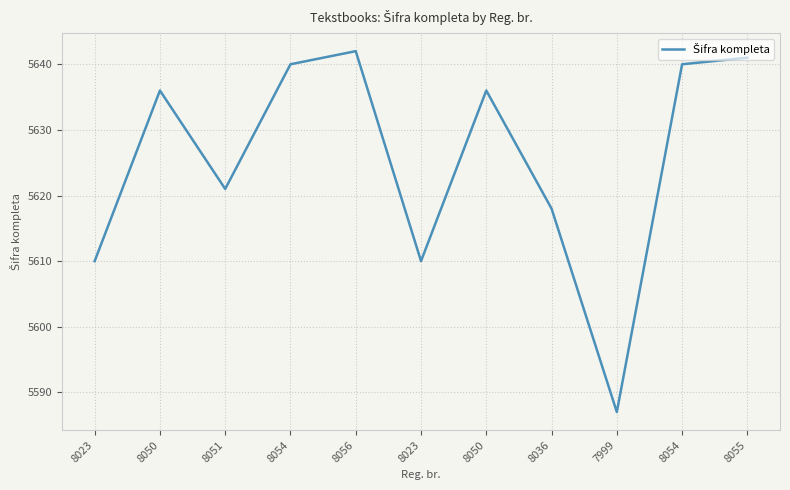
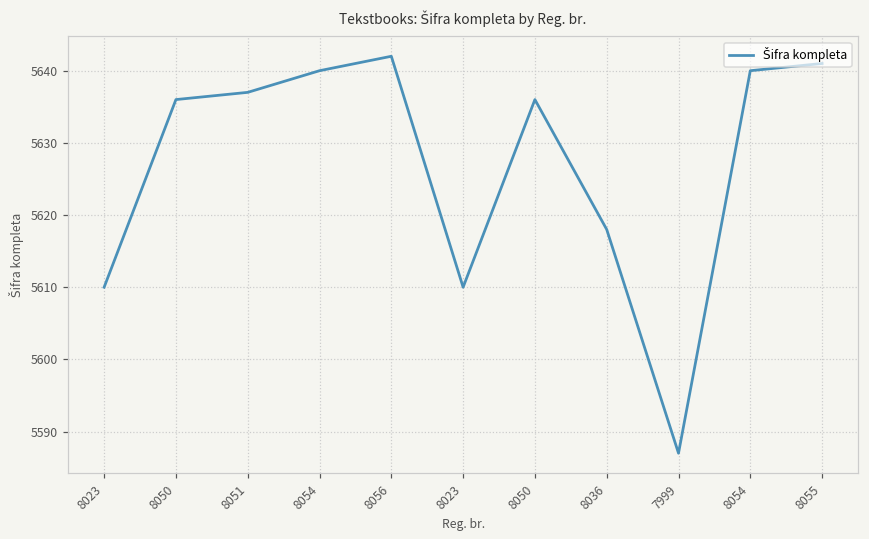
  {
-   "8051": 5621,
+   "8051": 5637,
    "8056": 5642,
    "8036": 5618,
    "7999": 5587
  }
